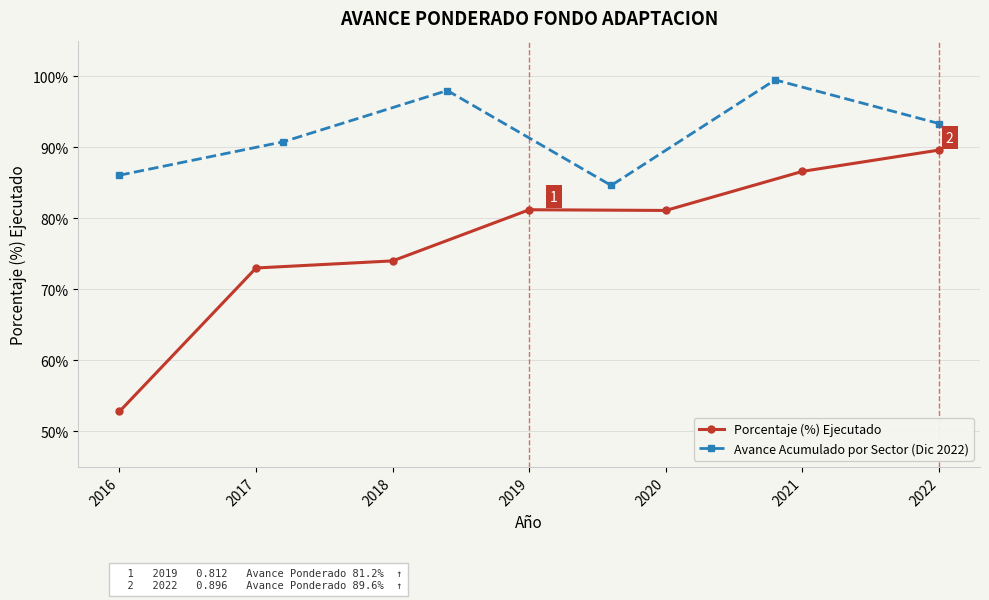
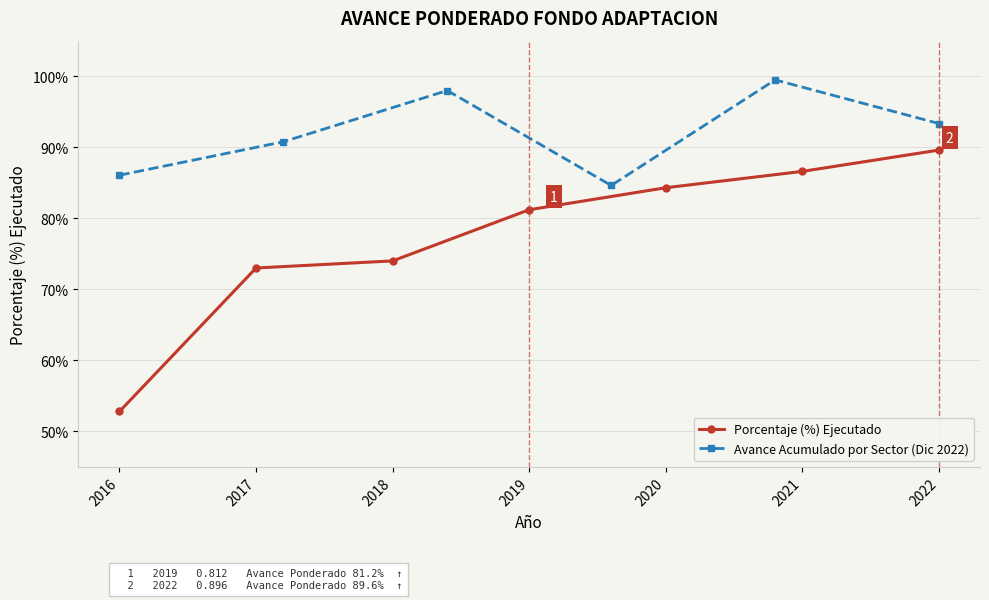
  {
    "Porcentaje (%) Ejecutado": {
      "2016": "53%",
      "2017": "73%",
      "2018": "74%",
-     "2020": "81%",
+     "2020": "84%",
      "2021": "87%"
    },
    "Avance Acumulado por Sector (Dic 2022)": {
      "2016": "86%",
      "2022": "93%"
    }
  }
